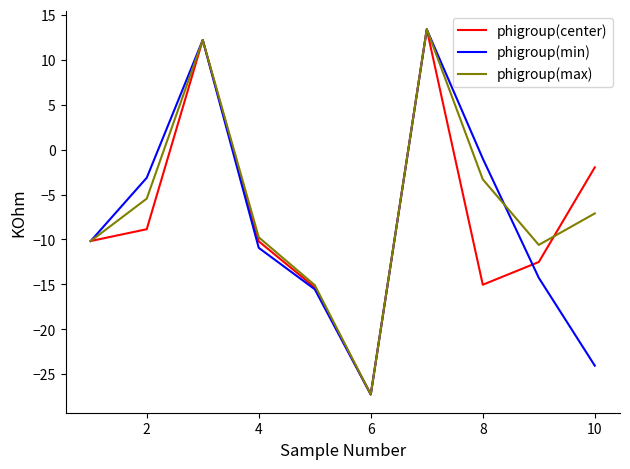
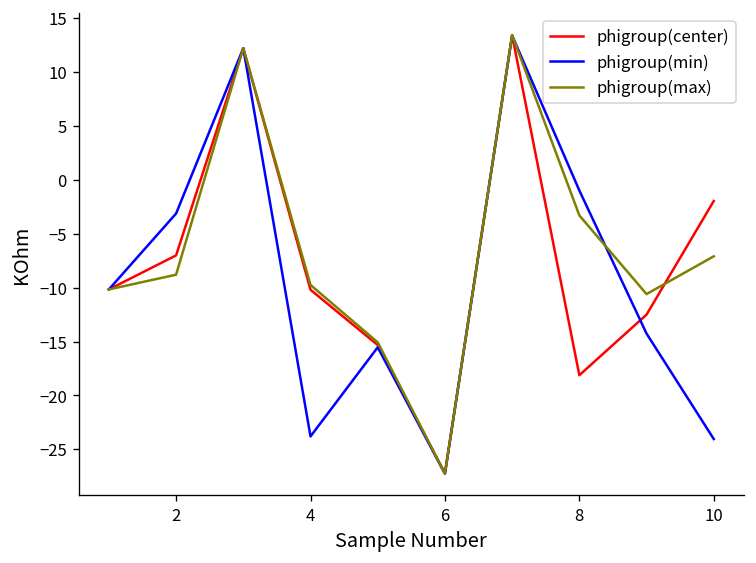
  {
    "phigroup(center)": {
-     "2": -9,
+     "2": -7,
      "4": -10,
-     "8": -15,
+     "8": -18,
      "10": -2
    },
    "phigroup(min)": {
      "2": -3,
-     "4": -11,
+     "4": -24,
      "8": -1,
      "10": -24
    },
    "phigroup(max)": {
-     "2": -5,
+     "2": -9,
      "4": -10,
      "8": -3,
      "10": -7
    }
  }
